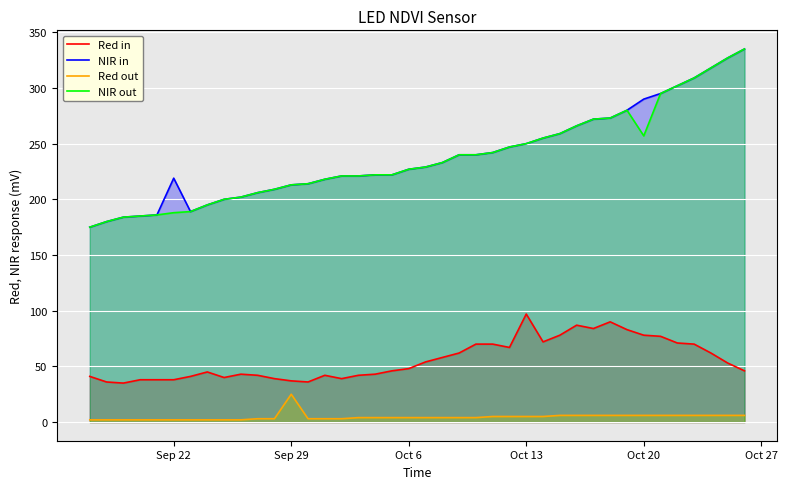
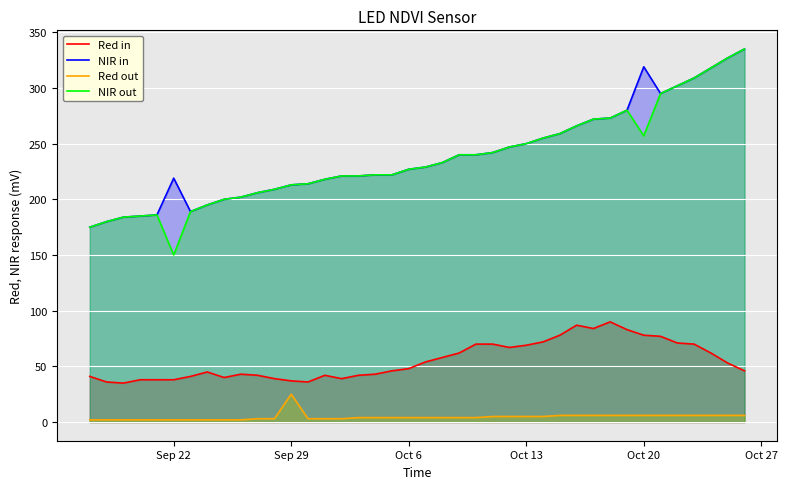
  {
    "Red in": {
      "Sep 22": 38,
      "Sep 29": 37,
      "Oct 6": 48,
-     "Oct 13": 97,
+     "Oct 13": 69,
      "Oct 20": 78
    },
    "NIR in": {
      "Sep 22": 219,
-     "Oct 20": 290
+     "Oct 20": 319
    },
    "Red out": {
      "Sep 22": 2,
      "Sep 29": 25,
      "Oct 6": 4,
      "Oct 13": 5,
      "Oct 20": 6
    },
    "NIR out": {
-     "Sep 22": 188,
+     "Sep 22": 150,
      "Oct 20": 257
    }
  }
